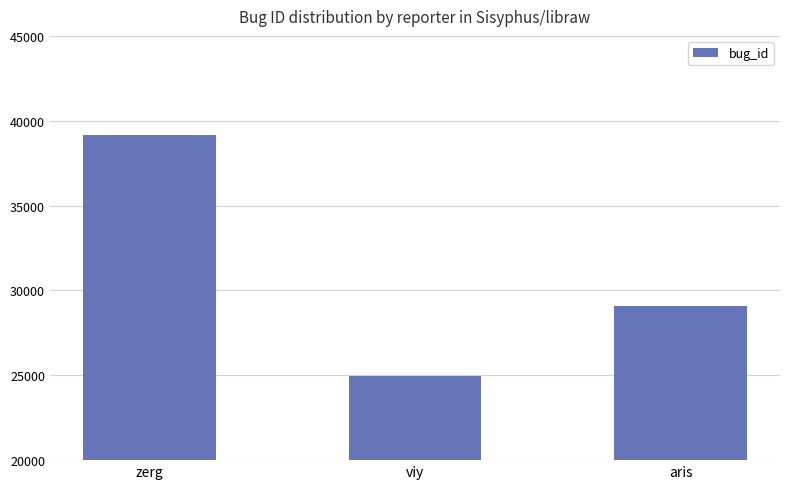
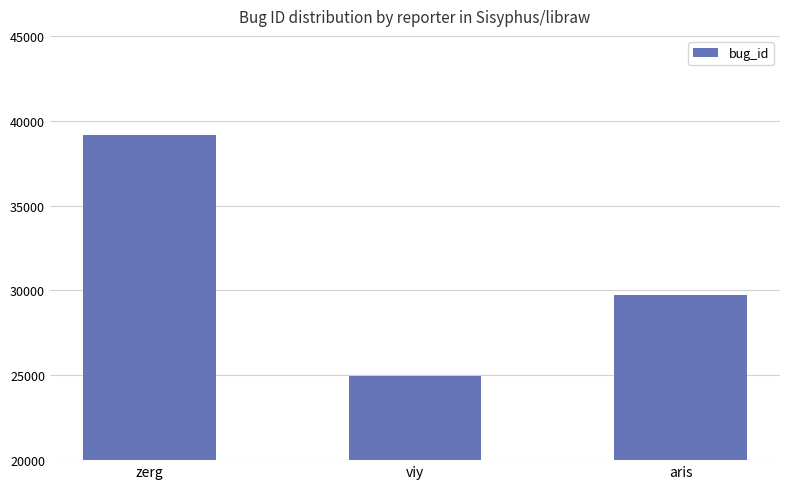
  {
    "zerg": 39200,
    "viy": 24900,
-   "aris": 29100
+   "aris": 29700
  }
